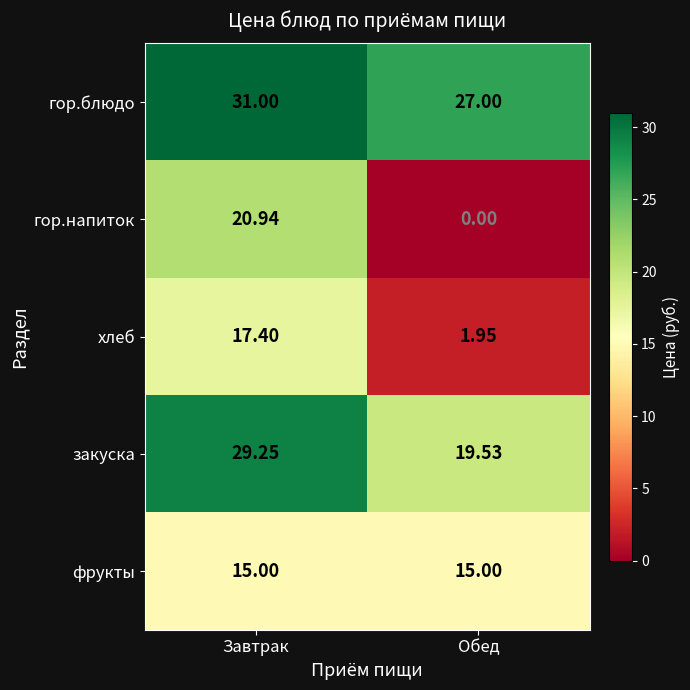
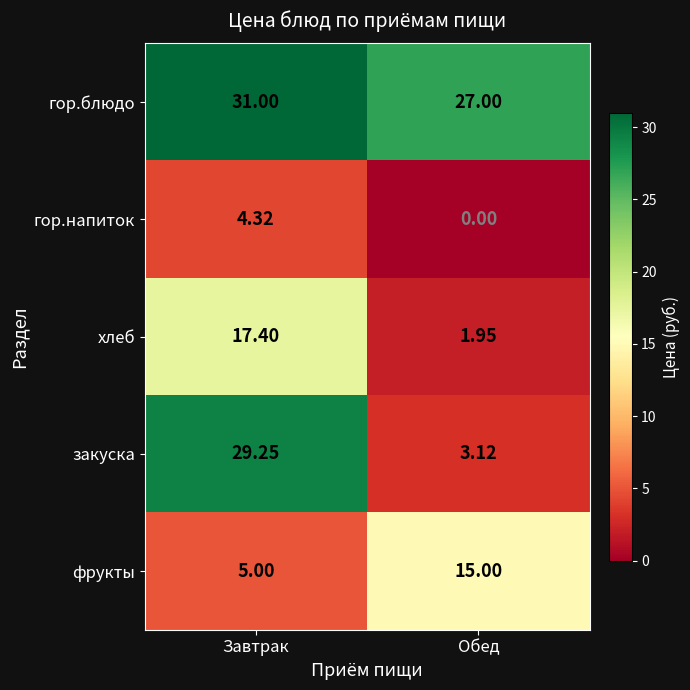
  {
    "гор.блюдо": {
      "Завтрак": 31.00,
      "Обед": 27.00
    },
    "гор.напиток": {
-     "Завтрак": 20.94,
+     "Завтрак": 4.32,
      "Обед": 0.00
    },
    "хлеб": {
      "Завтрак": 17.40,
      "Обед": 1.95
    },
    "закуска": {
      "Завтрак": 29.25,
-     "Обед": 19.53
+     "Обед": 3.12
    },
    "фрукты": {
-     "Завтрак": 15.00,
+     "Завтрак": 5.00,
      "Обед": 15.00
    }
  }
